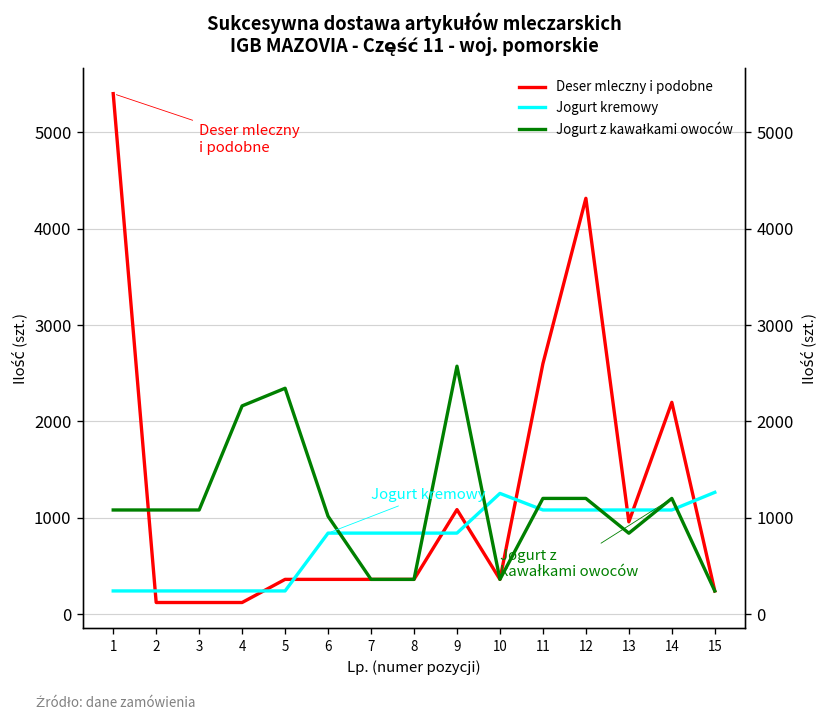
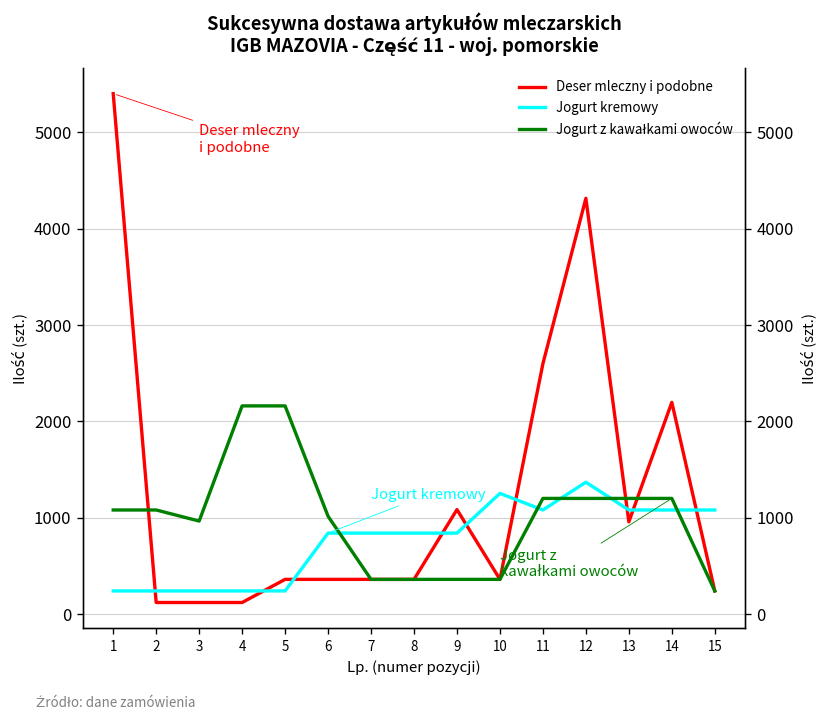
  {
    "Deser mleczny i podobne": {
      "1": 5400,
      "2": 100,
      "3": 100,
      "4": 100,
      "5": 400,
      "6": 400,
      "9": 1100,
      "11": 2600,
      "12": 4300,
      "13": 1000,
      "14": 2200
    },
    "Jogurt kremowy": {
      "1": 200,
      "2": 200,
      "3": 200,
      "4": 200,
      "5": 200,
      "6": 800,
      "7": 800,
      "8": 800,
      "9": 800,
      "10": 1300,
      "11": 1100,
-     "12": 1100,
+     "12": 1400,
      "13": 1100,
      "14": 1100,
-     "15": 1300
+     "15": 1100
    },
    "Jogurt z kawałkami owoców": {
      "1": 1100,
      "2": 1100,
-     "3": 1100,
+     "3": 1000,
      "4": 2200,
-     "5": 2300,
+     "5": 2200,
      "6": 1000,
-     "9": 2600,
+     "9": 400,
      "11": 1200,
      "12": 1200,
-     "13": 800,
+     "13": 1200,
      "14": 1200
    }
  }
